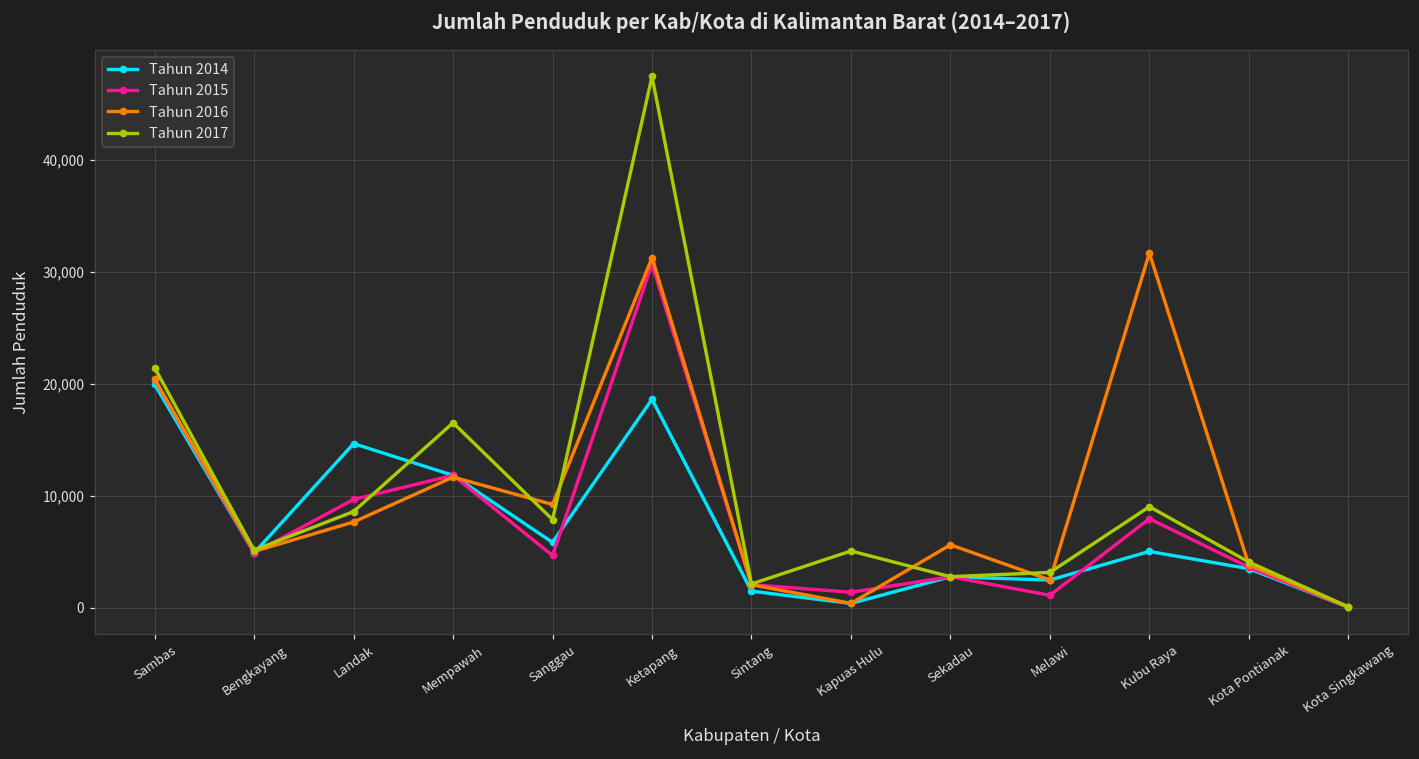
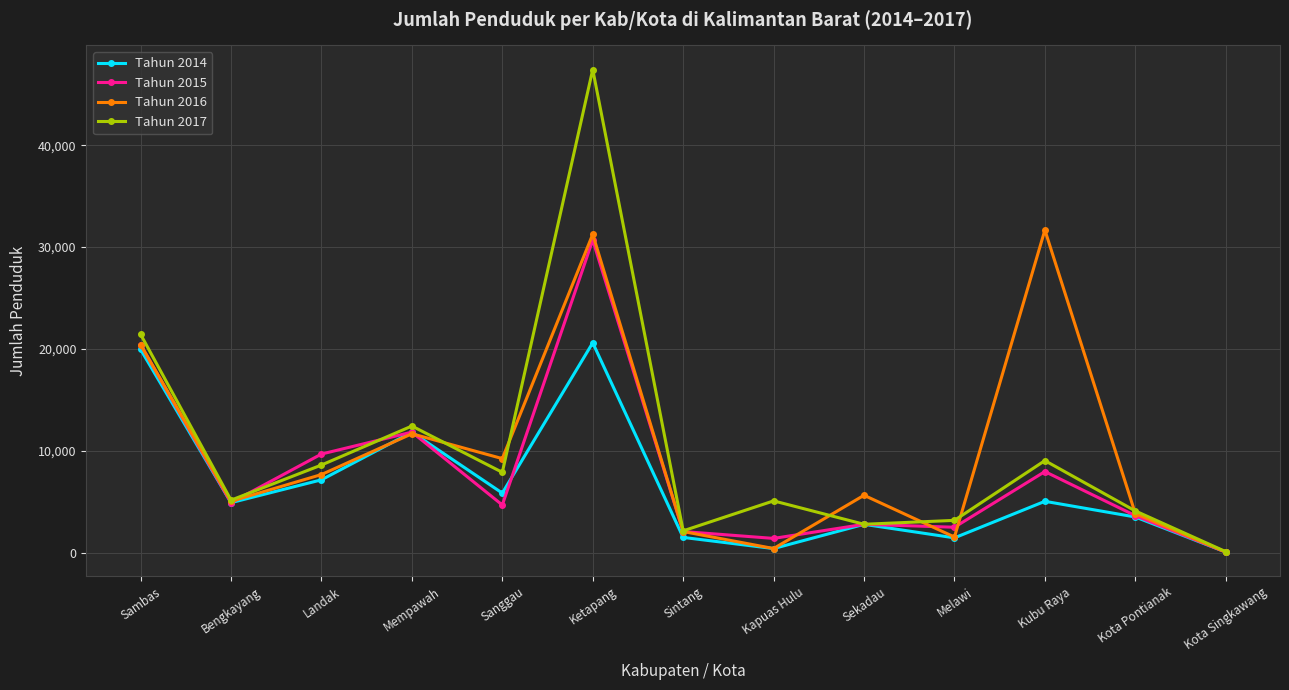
  {
    "Tahun 2014": {
      "Sambas": "19,900",
-     "Landak": "14,700",
+     "Landak": "7,100",
      "Sanggau": "5,800",
-     "Ketapang": "18,600",
+     "Ketapang": "20,600",
      "Sintang": "1,500",
-     "Melawi": "2,500",
+     "Melawi": "1,500",
      "Kubu Raya": "5,000"
    },
    "Tahun 2015": {
      "Landak": "9,700",
      "Sanggau": "4,700",
      "Ketapang": "30,700",
      "Kapuas Hulu": "1,400",
-     "Melawi": "1,100",
+     "Melawi": "2,500",
      "Kubu Raya": "8,000"
    },
    "Tahun 2016": {
      "Landak": "7,700",
      "Sanggau": "9,200",
      "Ketapang": "31,300",
      "Sekadau": "5,600",
-     "Melawi": "2,500",
+     "Melawi": "1,500",
      "Kubu Raya": "31,700"
    },
    "Tahun 2017": {
      "Sambas": "21,400",
      "Landak": "8,600",
-     "Mempawah": "16,500",
+     "Mempawah": "12,400",
      "Sanggau": "7,900",
      "Ketapang": "47,400",
      "Kapuas Hulu": "5,100",
      "Melawi": "3,200",
      "Kubu Raya": "9,000",
      "Kota Pontianak": "4,100"
    }
  }
